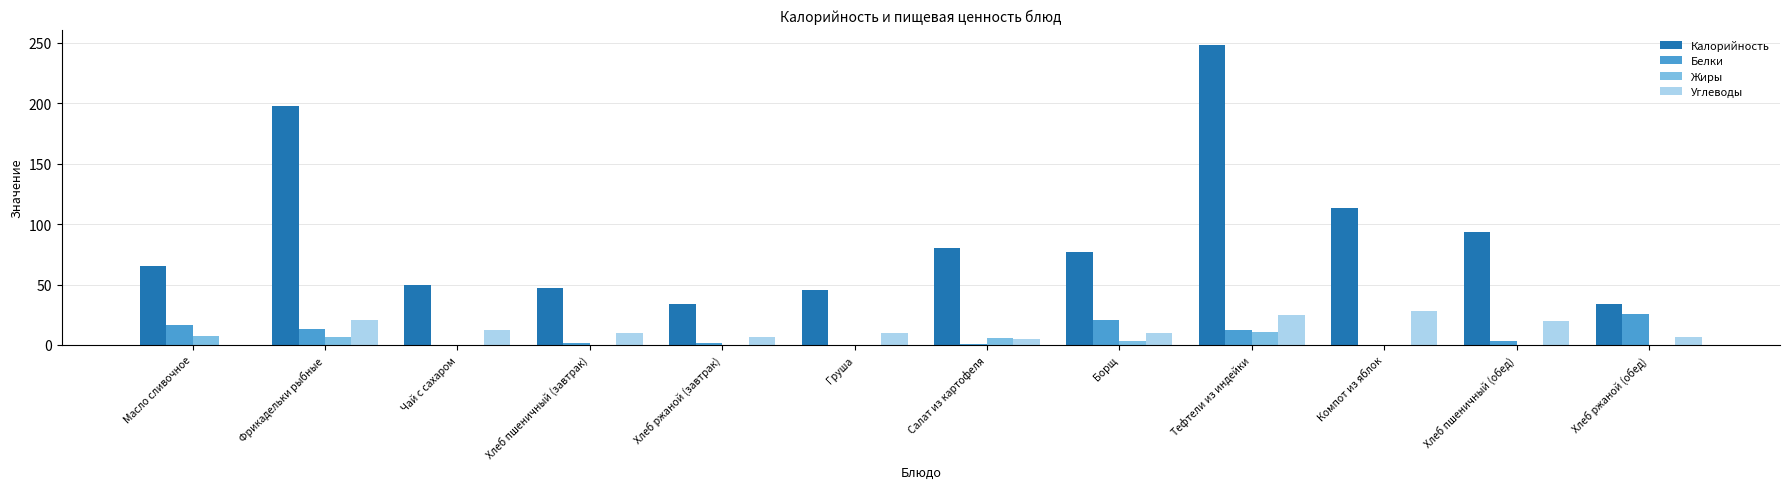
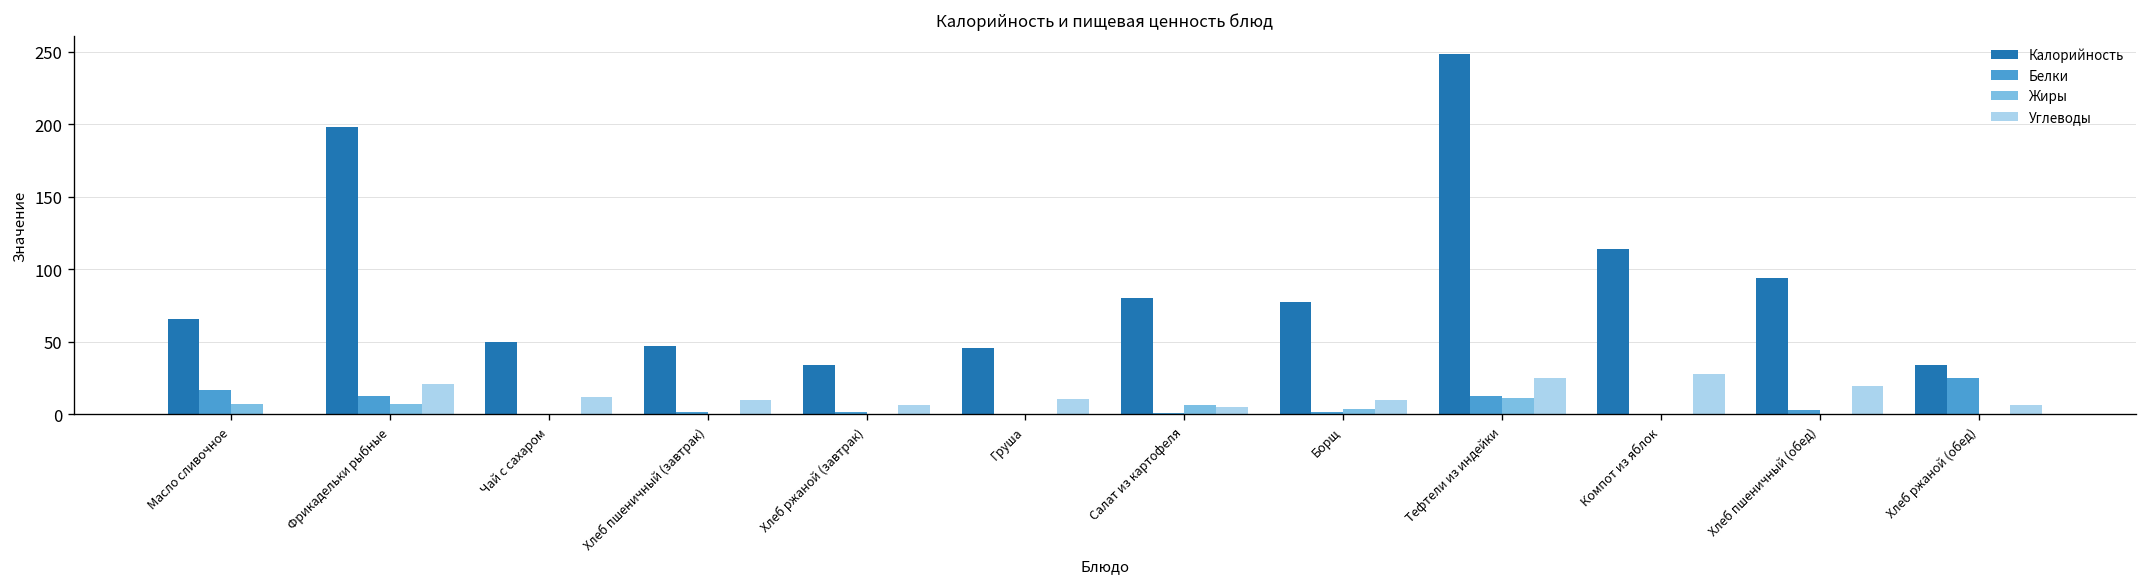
  {
    "Калорийность": {
      "Масло сливочное": 66,
      "Фрикадельки рыбные": 198,
      "Чай с сахаром": 50,
      "Хлеб пшеничный (завтрак)": 47,
      "Хлеб ржаной (завтрак)": 34,
      "Груша": 46,
      "Салат из картофеля": 80,
      "Борщ": 77,
      "Тефтели из индейки": 249,
      "Компот из яблок": 114,
      "Хлеб пшеничный (обед)": 94,
      "Хлеб ржаной (обед)": 34
    },
    "Белки": {
      "Масло сливочное": 17,
      "Фрикадельки рыбные": 13,
-     "Борщ": 21,
+     "Борщ": 1,
      "Тефтели из индейки": 13,
      "Хлеб пшеничный (обед)": 3,
      "Хлеб ржаной (обед)": 25
    }
  }
